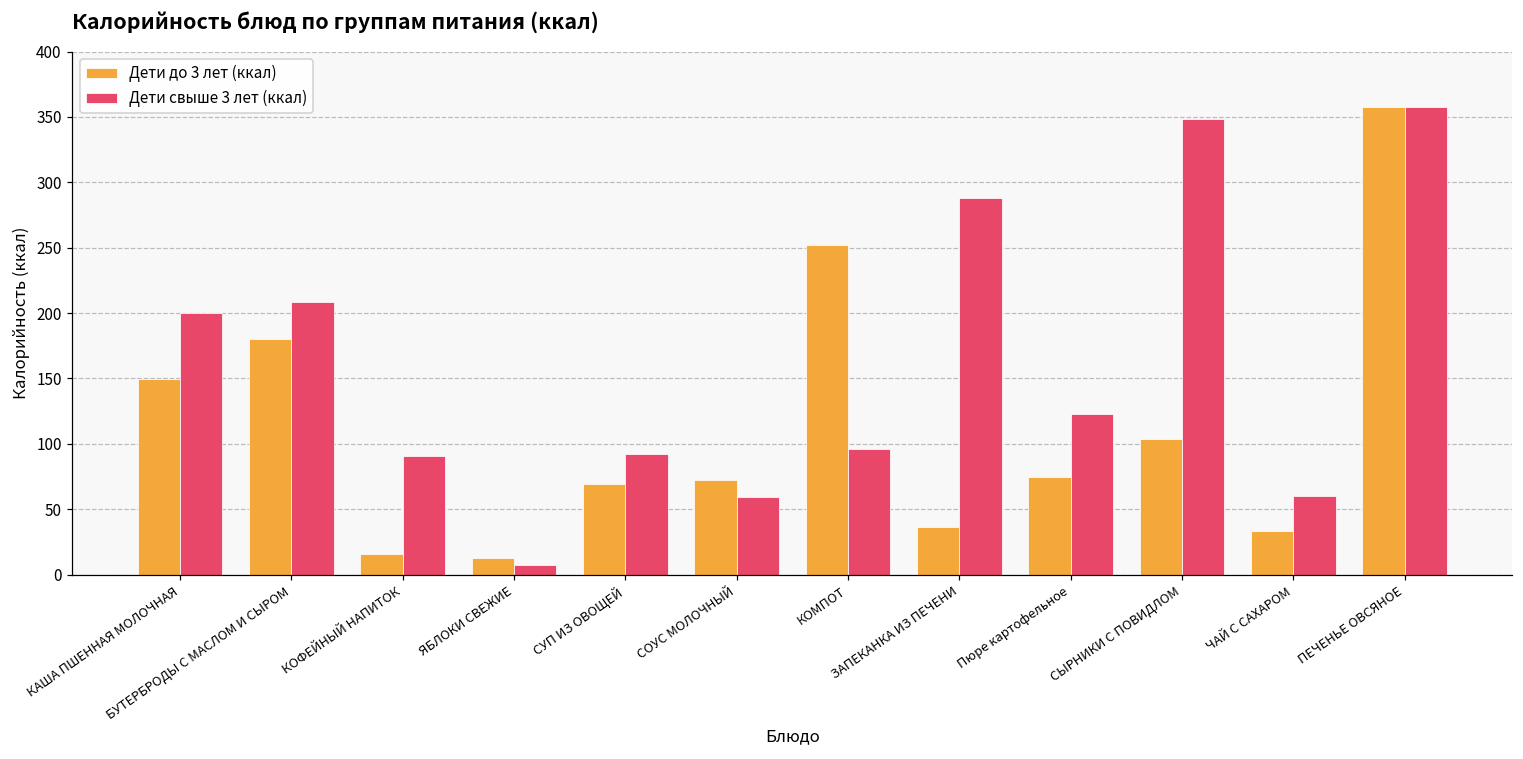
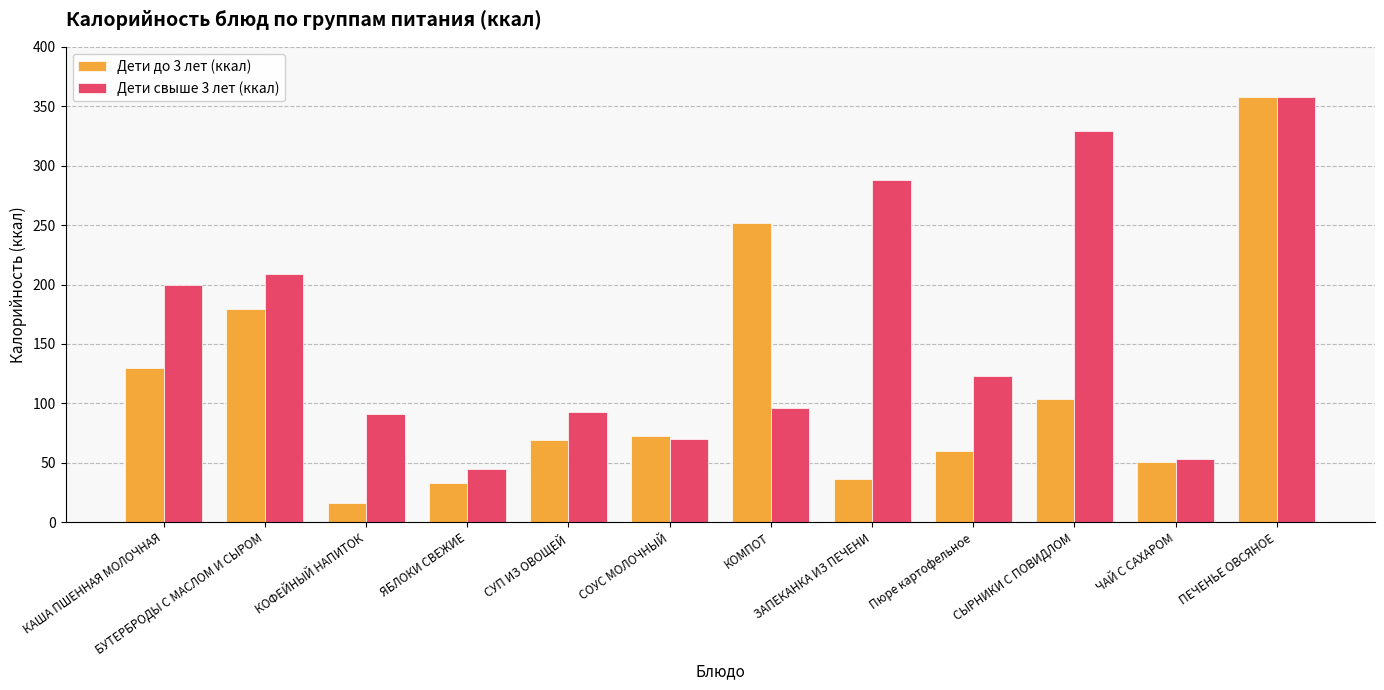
  {
    "Дети до 3 лет (ккал)": {
-     "КАША ПШЕННАЯ МОЛОЧНАЯ": 150,
+     "КАША ПШЕННАЯ МОЛОЧНАЯ": 129,
      "БУТЕРБРОДЫ С МАСЛОМ И СЫРОМ": 180,
      "КОФЕЙНЫЙ НАПИТОК": 16,
-     "ЯБЛОКИ СВЕЖИЕ": 13,
+     "ЯБЛОКИ СВЕЖИЕ": 33,
      "СУП ИЗ ОВОЩЕЙ": 69,
      "СОУС МОЛОЧНЫЙ": 72,
      "КОМПОТ": 252,
      "ЗАПЕКАНКА ИЗ ПЕЧЕНИ": 37,
-     "Пюре картофельное": 75,
+     "Пюре картофельное": 60,
      "СЫРНИКИ С ПОВИДЛОМ": 104,
-     "ЧАЙ С САХАРОМ": 33,
+     "ЧАЙ С САХАРОМ": 51,
      "ПЕЧЕНЬЕ ОВСЯНОЕ": 357
    },
    "Дети свыше 3 лет (ккал)": {
      "КАША ПШЕННАЯ МОЛОЧНАЯ": 200,
      "БУТЕРБРОДЫ С МАСЛОМ И СЫРОМ": 209,
      "КОФЕЙНЫЙ НАПИТОК": 91,
-     "ЯБЛОКИ СВЕЖИЕ": 7,
+     "ЯБЛОКИ СВЕЖИЕ": 45,
      "СУП ИЗ ОВОЩЕЙ": 92,
-     "СОУС МОЛОЧНЫЙ": 59,
+     "СОУС МОЛОЧНЫЙ": 70,
      "КОМПОТ": 96,
      "ЗАПЕКАНКА ИЗ ПЕЧЕНИ": 288,
      "Пюре картофельное": 123,
-     "СЫРНИКИ С ПОВИДЛОМ": 348,
-     "ЧАЙ С САХАРОМ": 60,
+     "СЫРНИКИ С ПОВИДЛОМ": 329,
+     "ЧАЙ С САХАРОМ": 53,
      "ПЕЧЕНЬЕ ОВСЯНОЕ": 357
    }
  }
